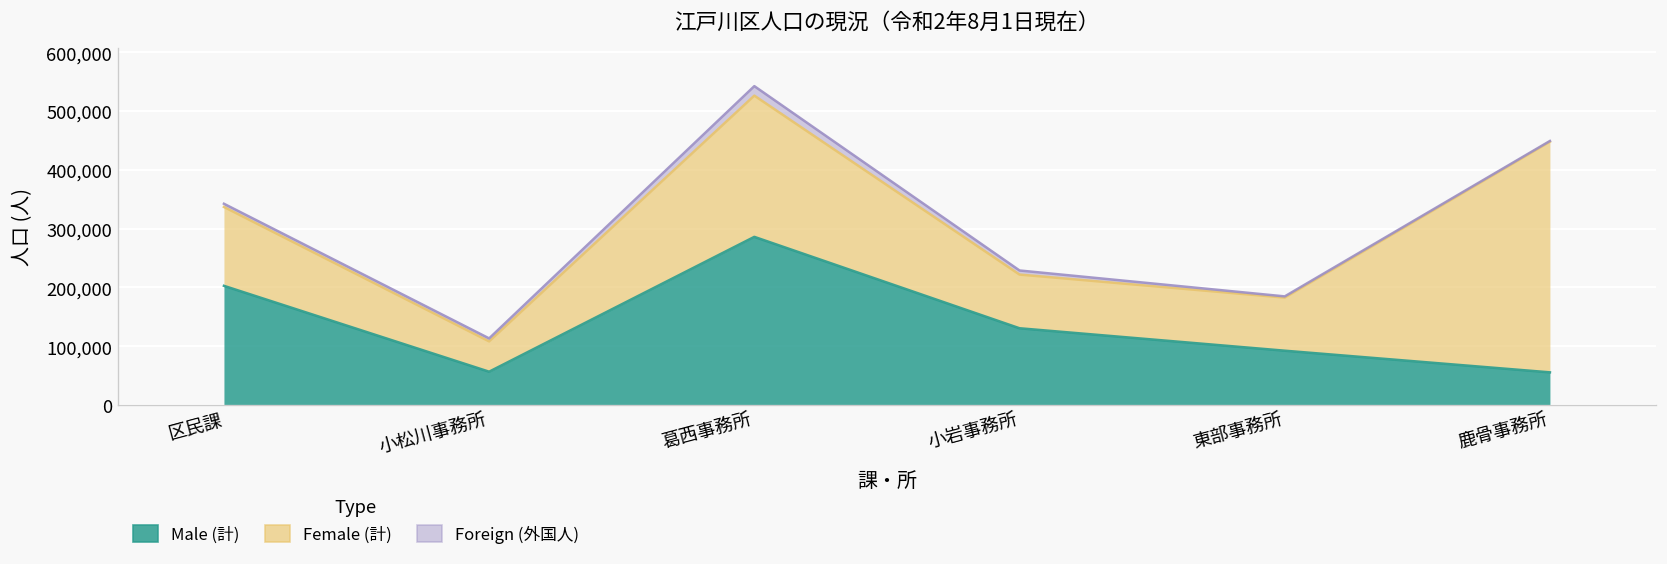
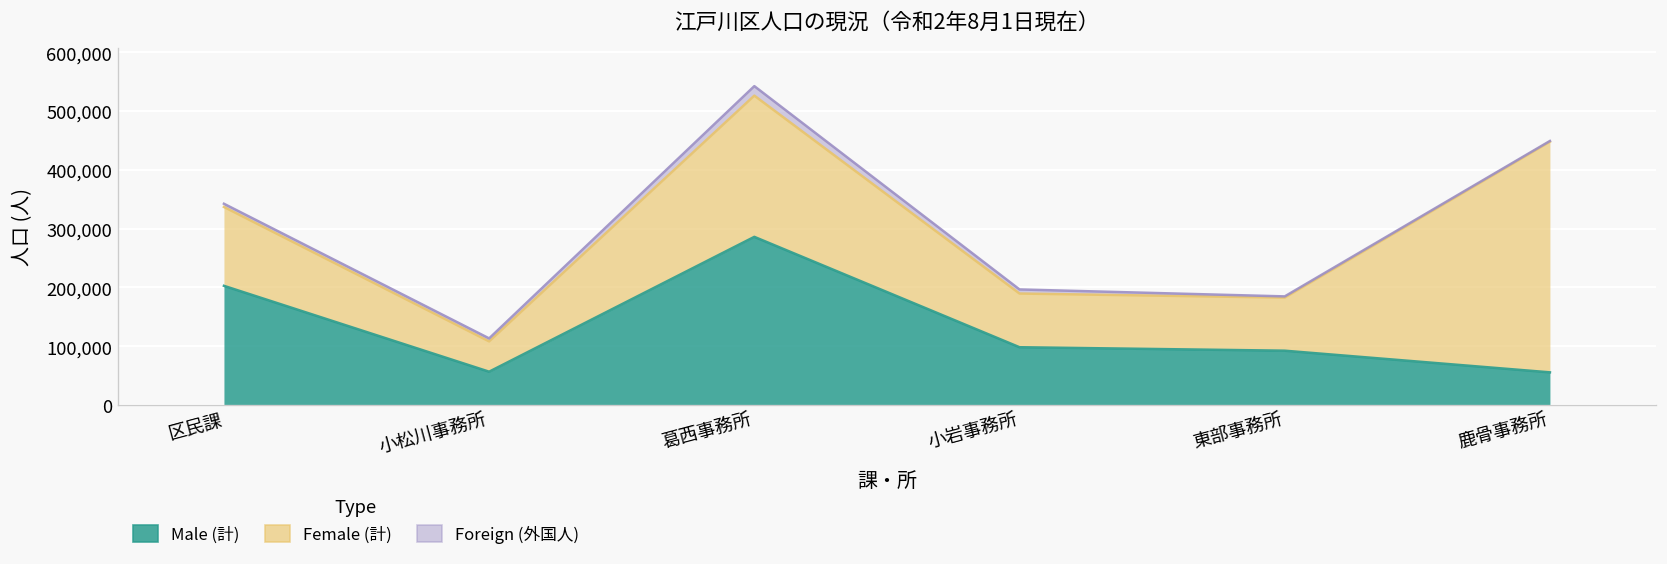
  {
    "Male (計)": {
      "区民課": "200,000",
      "小松川事務所": "60,000",
      "葛西事務所": "290,000",
-     "小岩事務所": "130,000",
+     "小岩事務所": "100,000",
      "東部事務所": "90,000",
      "鹿骨事務所": "60,000"
    },
    "Female (計)": {
      "区民課": "130,000",
      "葛西事務所": "240,000",
      "小岩事務所": "90,000"
    },
    "Foreign (外国人)": {
      "区民課": "10,000",
      "葛西事務所": "20,000",
      "小岩事務所": "10,000"
    }
  }
